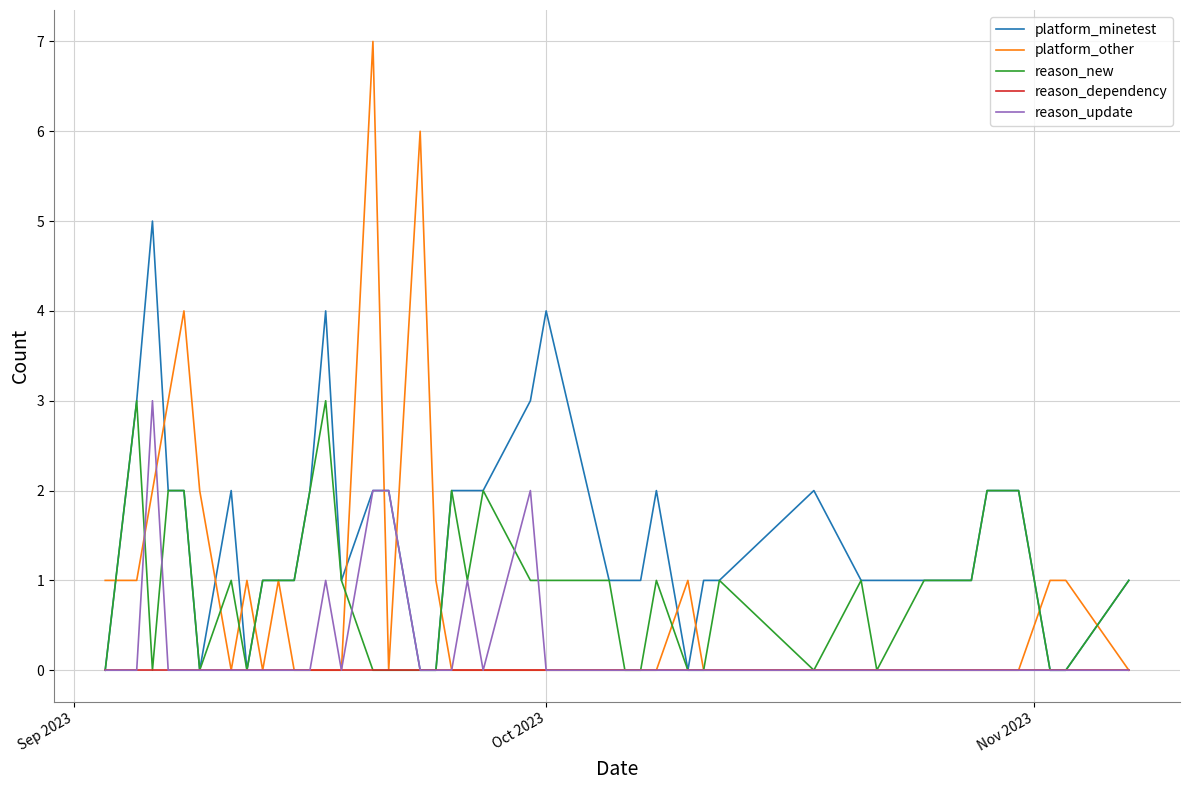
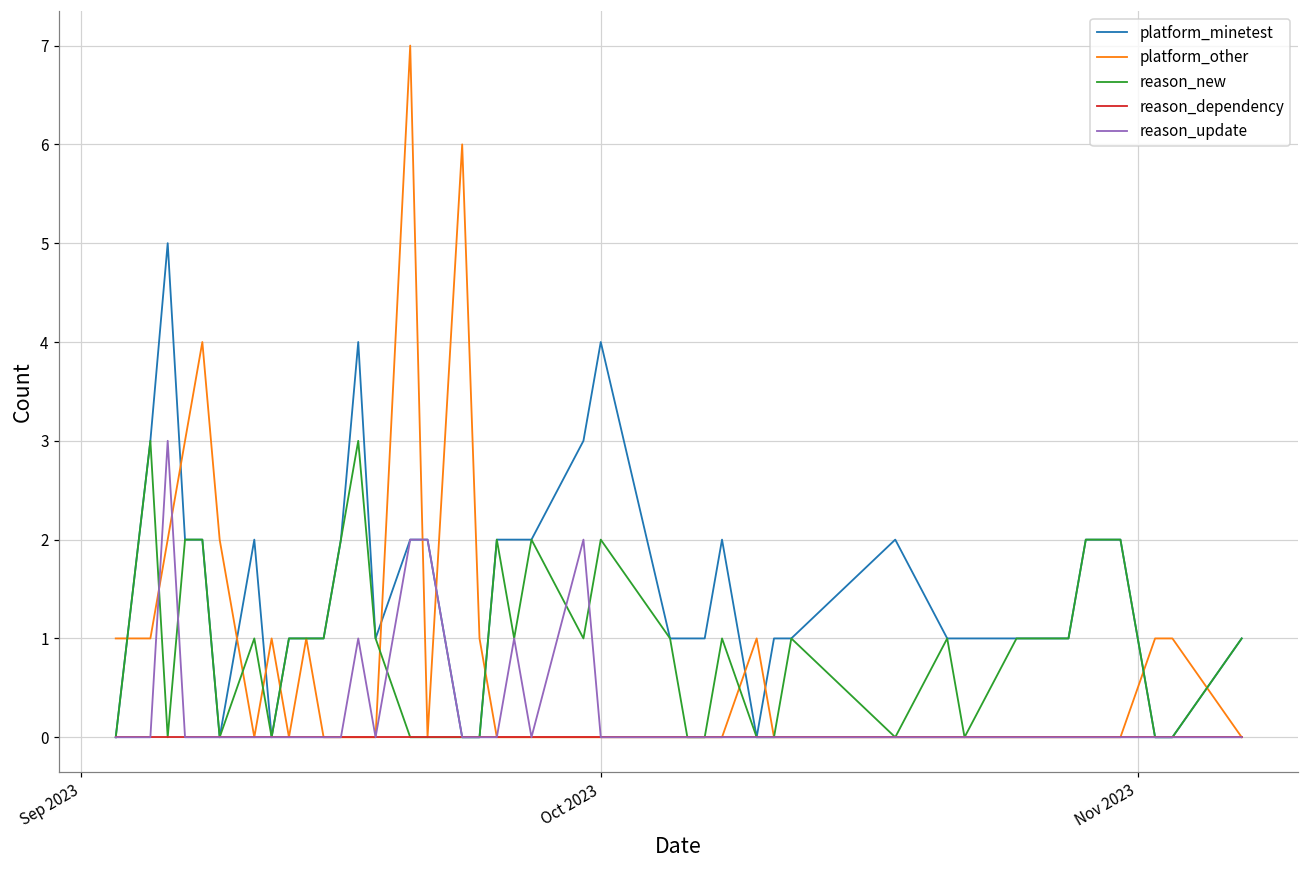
  {
    "platform_minetest": {
      "Oct 2023": 4
    },
    "reason_new": {
-     "Oct 2023": 1
+     "Oct 2023": 2
    }
  }
